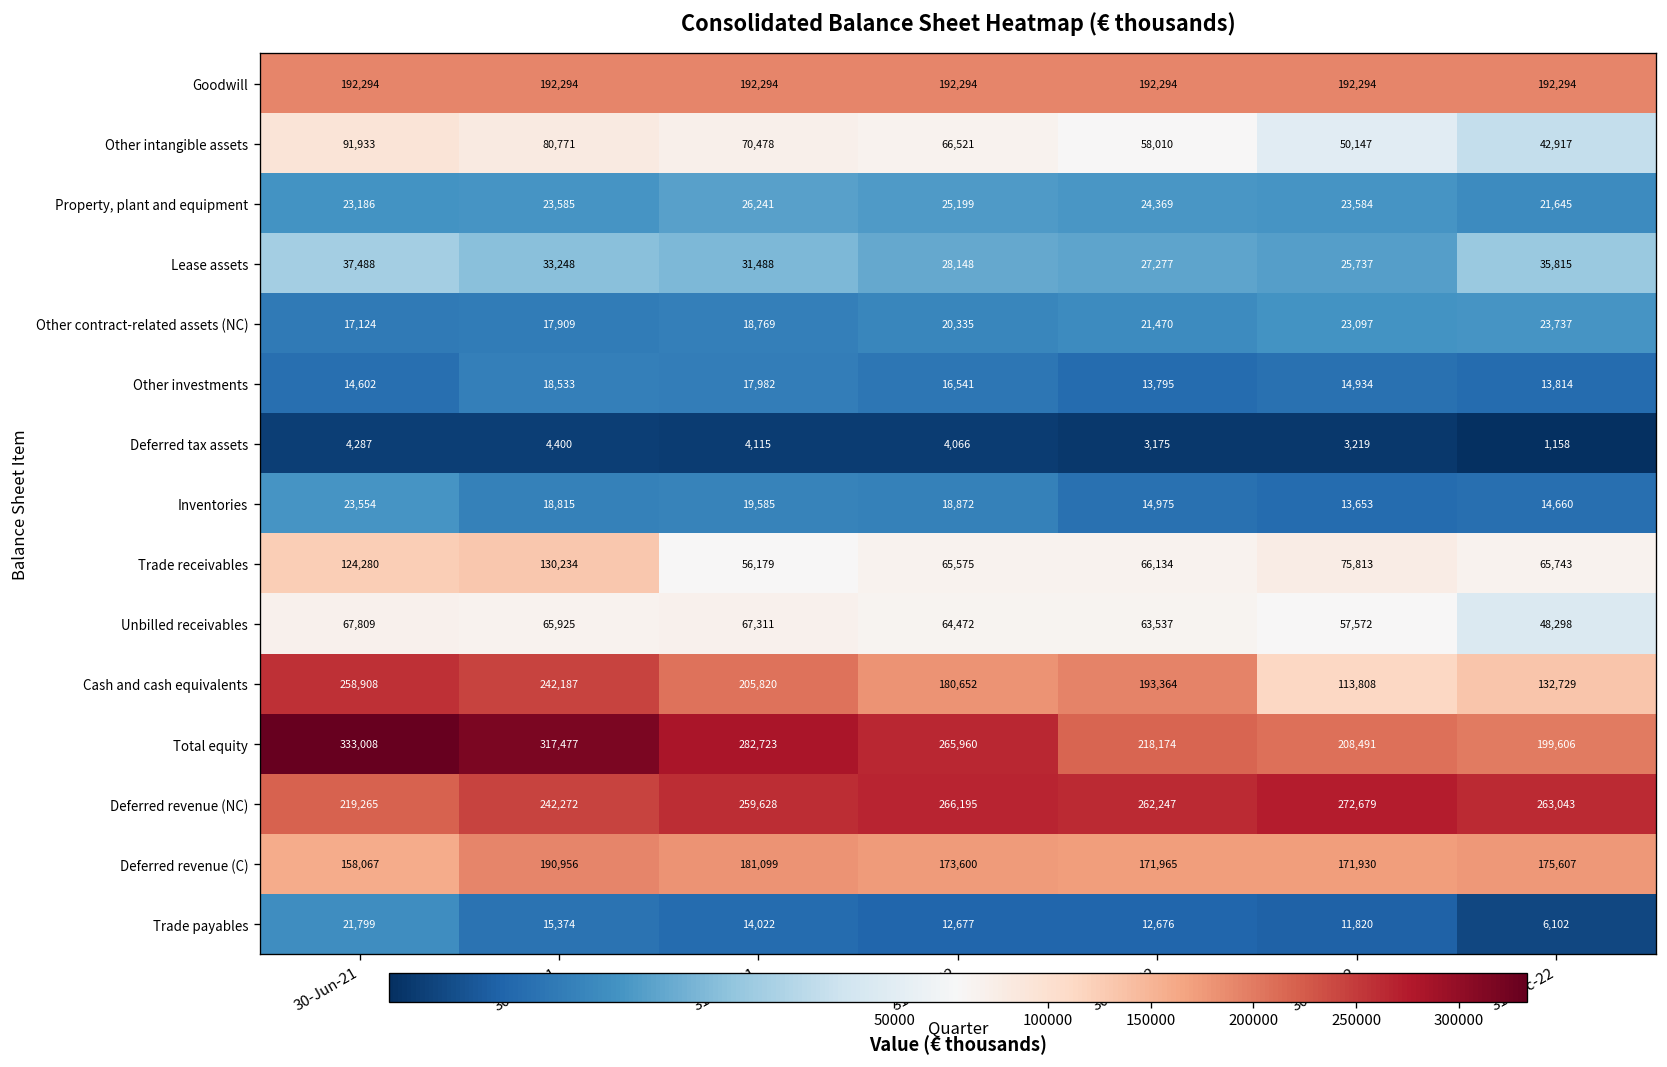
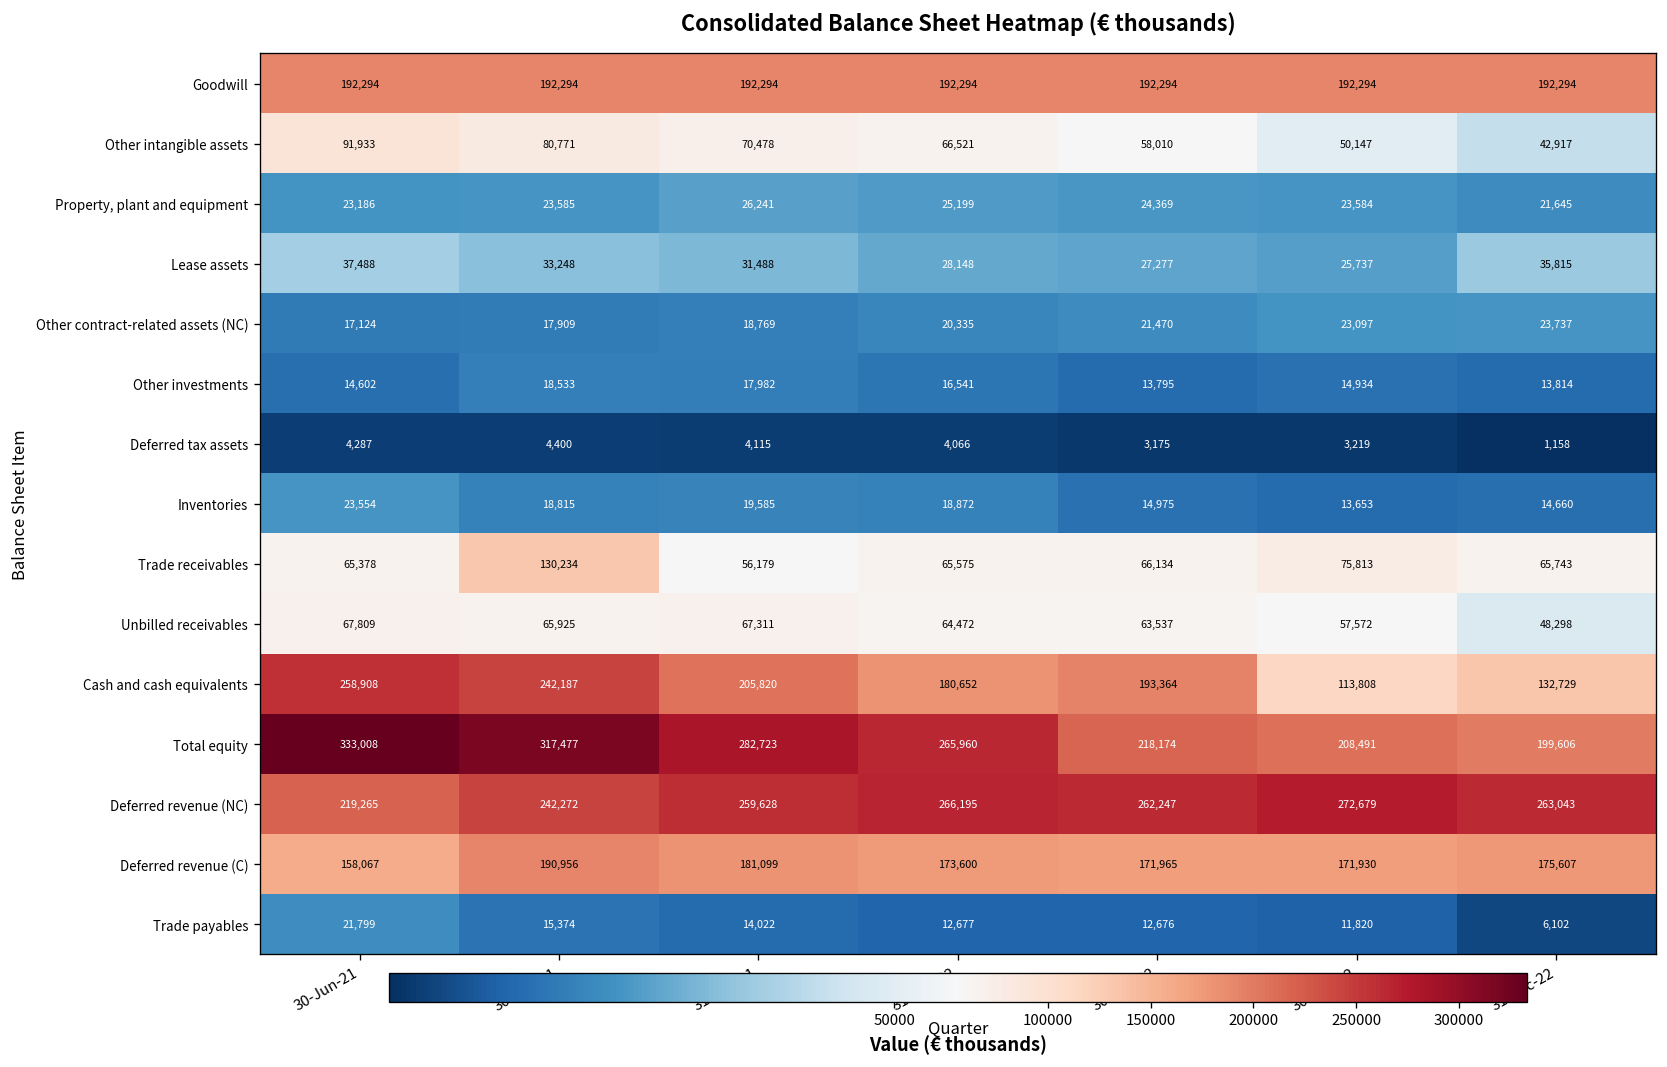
  {
    "Goodwill": {
      "30-Jun-21": "192,294"
    },
    "Other intangible assets": {
      "30-Jun-21": "91,933"
    },
    "Property, plant and equipment": {
      "30-Jun-21": "23,186"
    },
    "Lease assets": {
      "30-Jun-21": "37,488"
    },
    "Other contract-related assets (NC)": {
      "30-Jun-21": "17,124"
    },
    "Other investments": {
      "30-Jun-21": "14,602"
    },
    "Deferred tax assets": {
      "30-Jun-21": "4,287"
    },
    "Inventories": {
      "30-Jun-21": "23,554"
    },
    "Trade receivables": {
-     "30-Jun-21": "124,280"
+     "30-Jun-21": "65,378"
    },
    "Unbilled receivables": {
      "30-Jun-21": "67,809"
    },
    "Cash and cash equivalents": {
      "30-Jun-21": "258,908"
    },
    "Total equity": {
      "30-Jun-21": "333,008"
    },
    "Deferred revenue (NC)": {
      "30-Jun-21": "219,265"
    },
    "Deferred revenue (C)": {
      "30-Jun-21": "158,067"
    },
    "Trade payables": {
      "30-Jun-21": "21,799"
    }
  }
